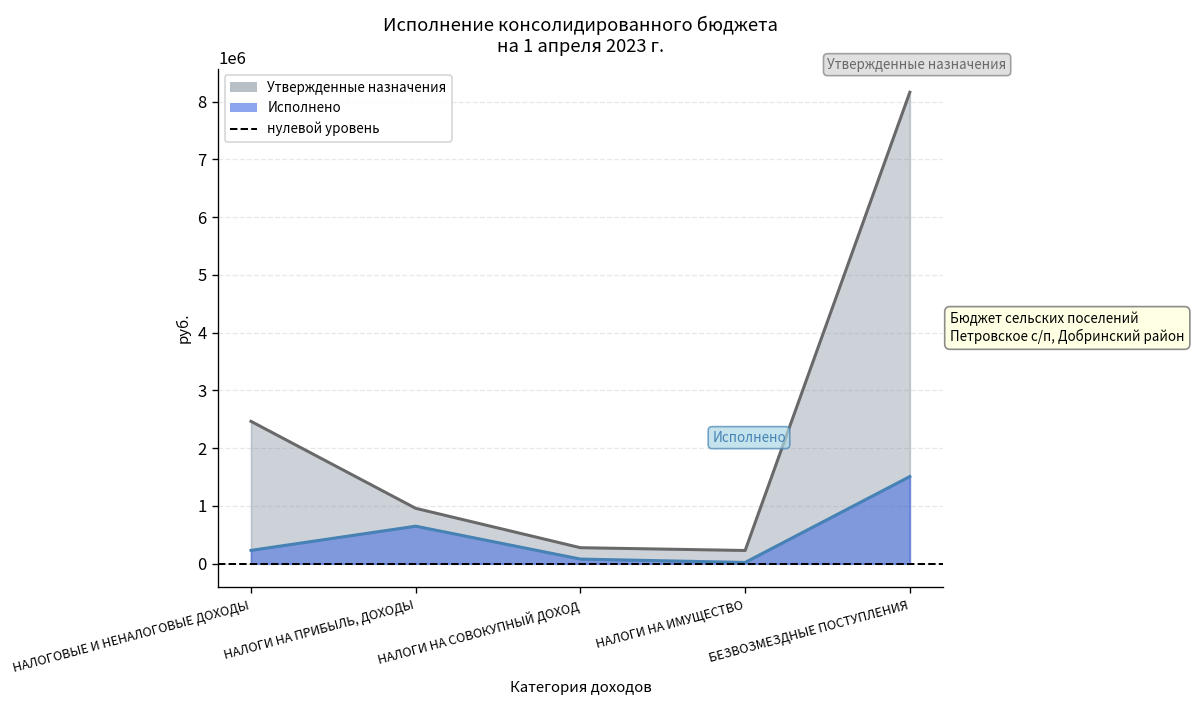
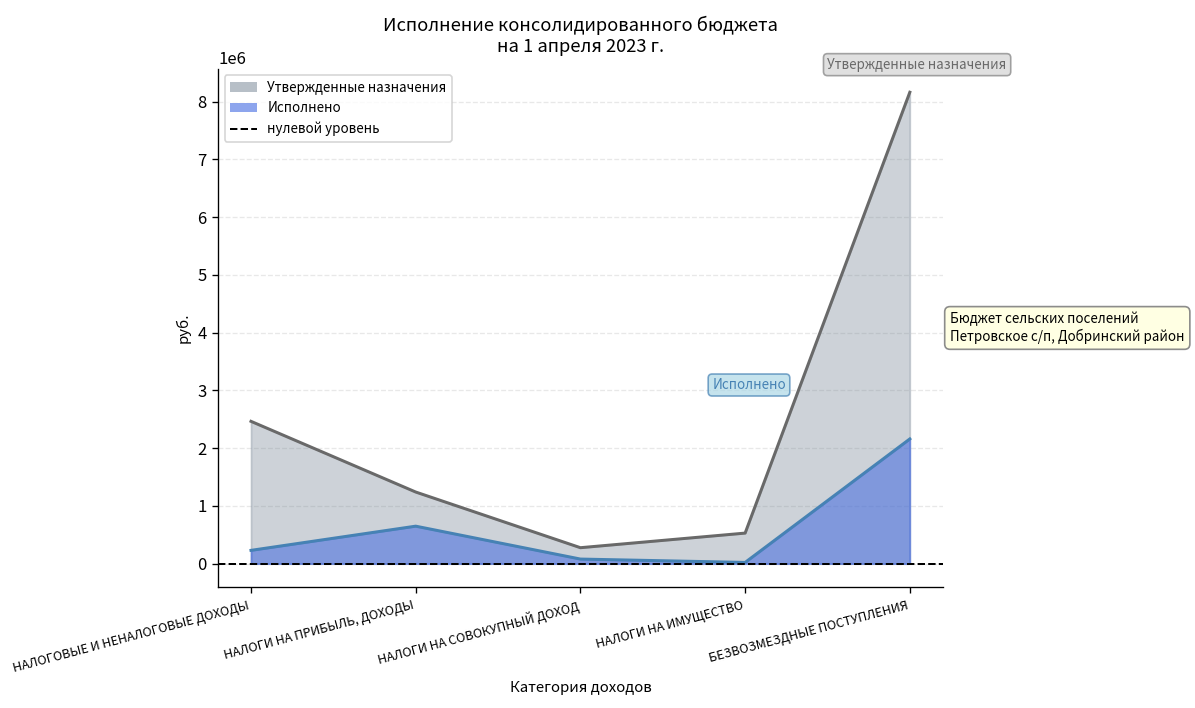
  {
    "Утвержденные назначения": {
      "НАЛОГОВЫЕ И НЕНАЛОГОВЫЕ ДОХОДЫ": 2500000,
-     "НАЛОГИ НА ПРИБЫЛЬ, ДОХОДЫ": 1000000,
+     "НАЛОГИ НА ПРИБЫЛЬ, ДОХОДЫ": 1200000,
      "НАЛОГИ НА СОВОКУПНЫЙ ДОХОД": 300000,
-     "НАЛОГИ НА ИМУЩЕСТВО": 200000,
+     "НАЛОГИ НА ИМУЩЕСТВО": 500000,
      "БЕЗВОЗМЕЗДНЫЕ ПОСТУПЛЕНИЯ": 8200000
    },
    "Исполнено": {
      "НАЛОГОВЫЕ И НЕНАЛОГОВЫЕ ДОХОДЫ": 200000,
      "НАЛОГИ НА ПРИБЫЛЬ, ДОХОДЫ": 600000,
      "НАЛОГИ НА СОВОКУПНЫЙ ДОХОД": 100000,
      "НАЛОГИ НА ИМУЩЕСТВО": 0,
-     "БЕЗВОЗМЕЗДНЫЕ ПОСТУПЛЕНИЯ": 1500000
+     "БЕЗВОЗМЕЗДНЫЕ ПОСТУПЛЕНИЯ": 2200000
    }
  }
